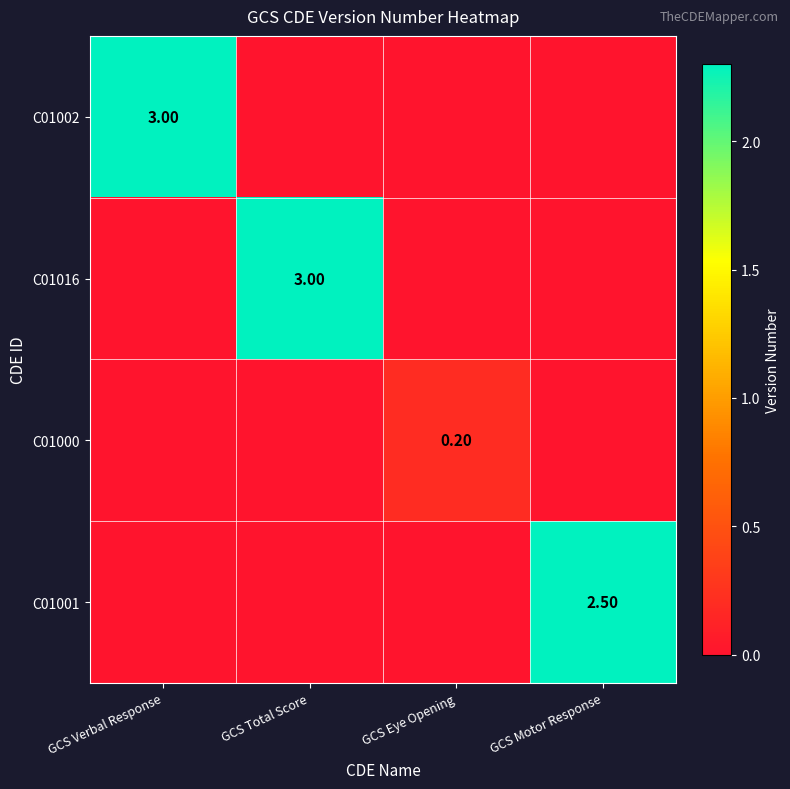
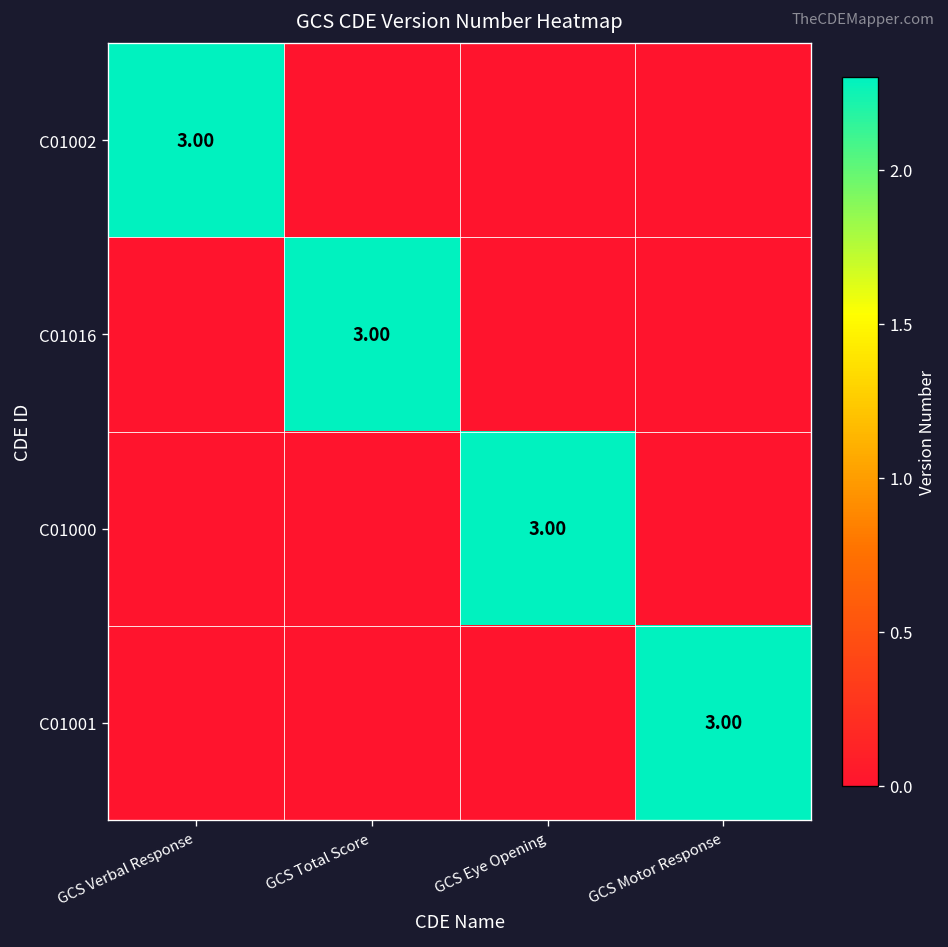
  {
    "C01002": {
      "GCS Verbal Response": 3.00
    },
    "C01016": {
      "GCS Total Score": 3.00
    },
    "C01000": {
-     "GCS Eye Opening": 0.20
+     "GCS Eye Opening": 3.00
    },
    "C01001": {
-     "GCS Motor Response": 2.50
+     "GCS Motor Response": 3.00
    }
  }
